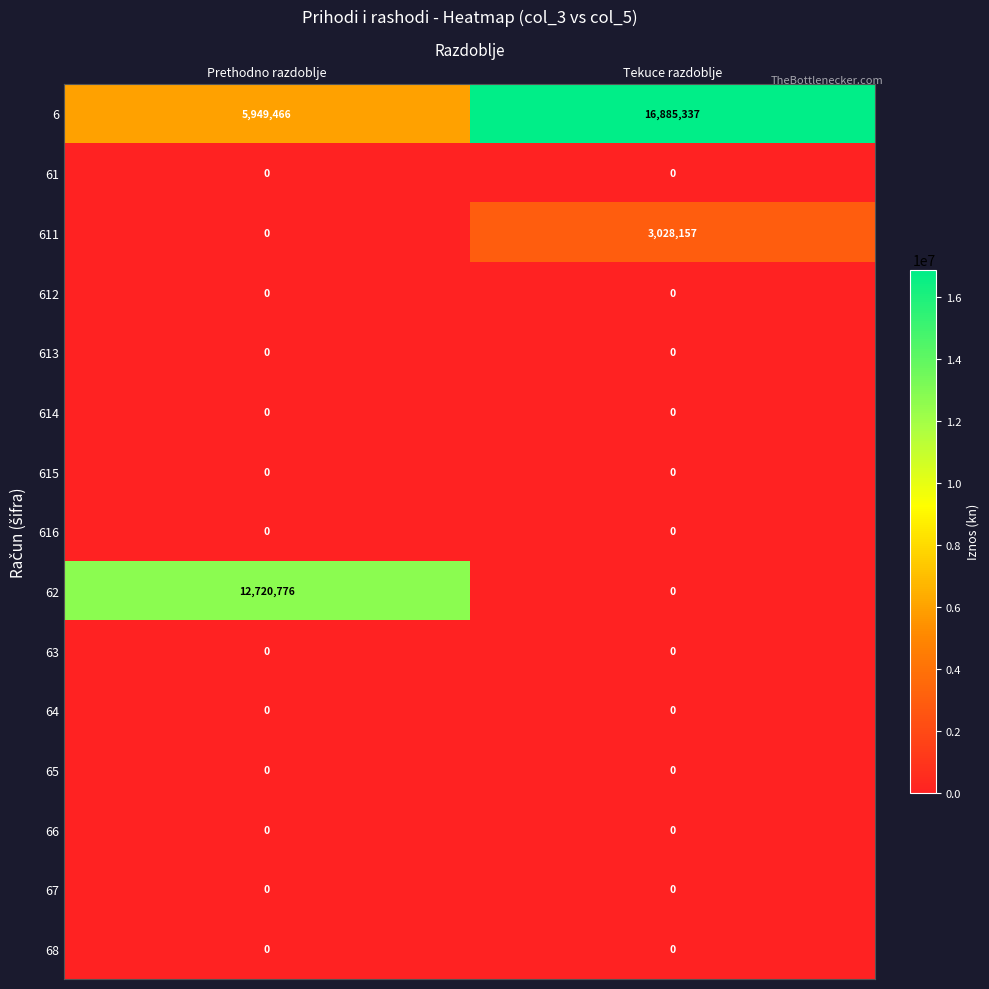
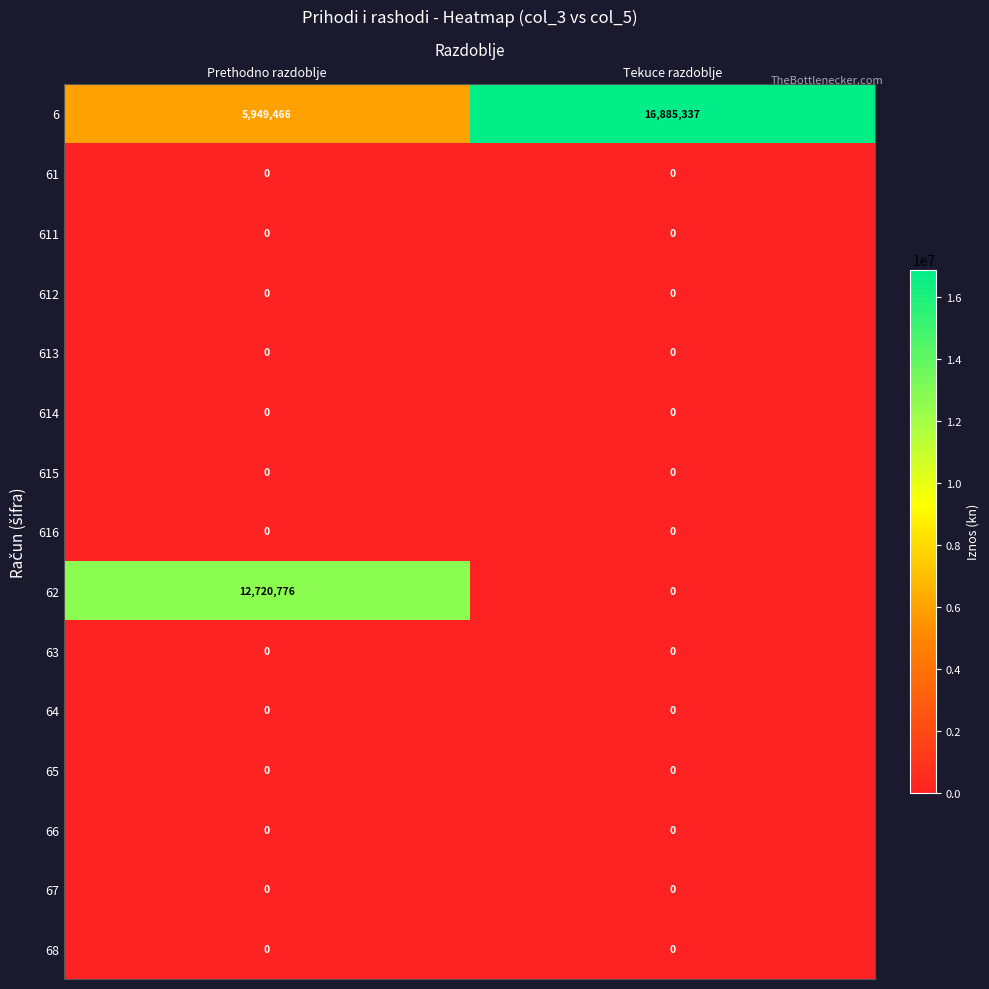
  {
    "6": {
      "Prethodno razdoblje": "5,949,466",
      "Tekuce razdoblje": "16,885,337"
    },
    "61": {
      "Prethodno razdoblje": "0",
      "Tekuce razdoblje": "0"
    },
    "611": {
      "Prethodno razdoblje": "0",
-     "Tekuce razdoblje": "3,028,157"
+     "Tekuce razdoblje": "0"
    },
    "612": {
      "Prethodno razdoblje": "0",
      "Tekuce razdoblje": "0"
    },
    "613": {
      "Prethodno razdoblje": "0",
      "Tekuce razdoblje": "0"
    },
    "614": {
      "Prethodno razdoblje": "0",
      "Tekuce razdoblje": "0"
    },
    "615": {
      "Prethodno razdoblje": "0",
      "Tekuce razdoblje": "0"
    },
    "616": {
      "Prethodno razdoblje": "0",
      "Tekuce razdoblje": "0"
    },
    "62": {
      "Prethodno razdoblje": "12,720,776",
      "Tekuce razdoblje": "0"
    },
    "63": {
      "Prethodno razdoblje": "0",
      "Tekuce razdoblje": "0"
    },
    "64": {
      "Prethodno razdoblje": "0",
      "Tekuce razdoblje": "0"
    },
    "65": {
      "Prethodno razdoblje": "0",
      "Tekuce razdoblje": "0"
    },
    "66": {
      "Prethodno razdoblje": "0",
      "Tekuce razdoblje": "0"
    },
    "67": {
      "Prethodno razdoblje": "0",
      "Tekuce razdoblje": "0"
    },
    "68": {
      "Prethodno razdoblje": "0",
      "Tekuce razdoblje": "0"
    }
  }
